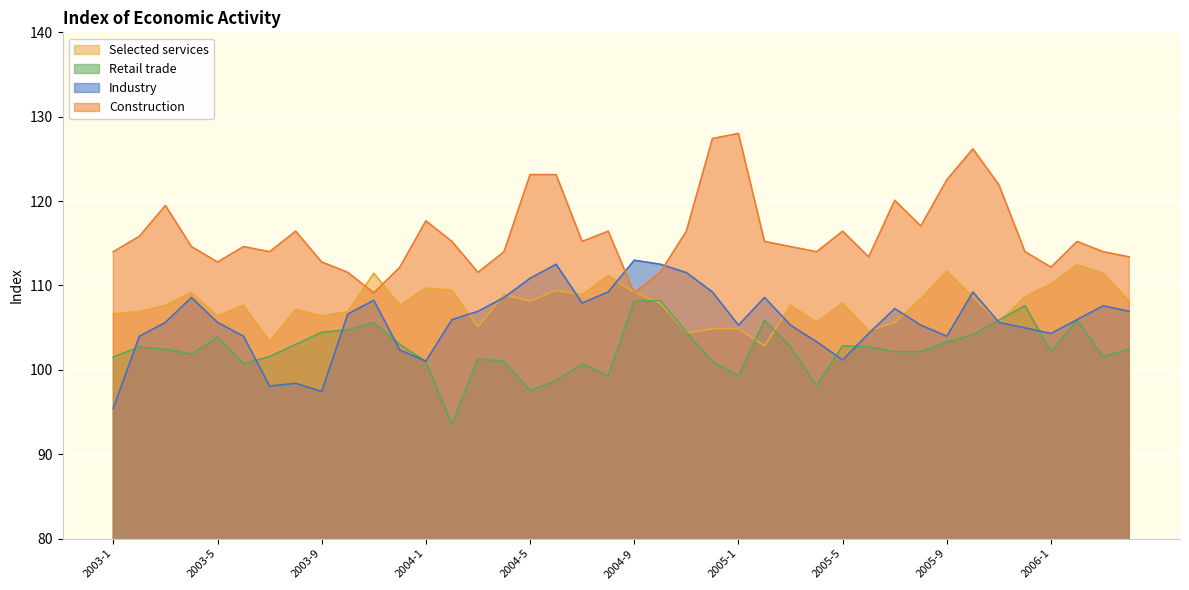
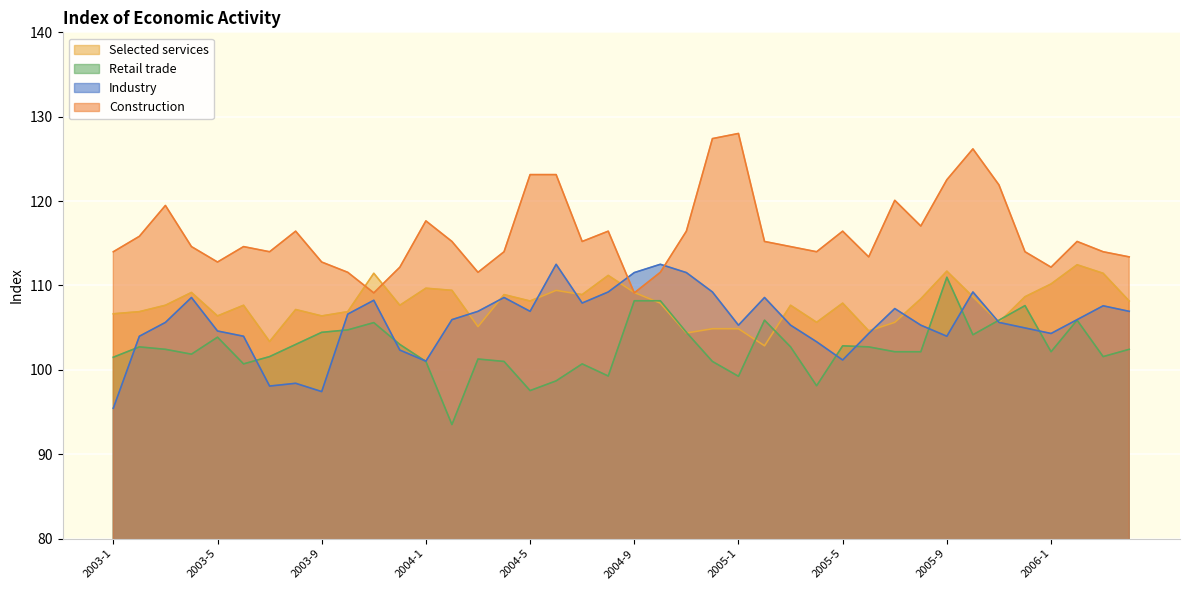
  {
    "Retail trade": {
      "2003-1": 101,
      "2003-5": 104,
      "2003-9": 104,
      "2004-5": 98,
      "2004-9": 108,
      "2005-1": 99,
      "2005-5": 103,
-     "2005-9": 103,
+     "2005-9": 111,
      "2006-1": 102
    },
    "Industry": {
      "2003-1": 95,
-     "2003-5": 106,
+     "2003-5": 105,
      "2003-9": 97,
-     "2004-5": 111,
-     "2004-9": 113,
+     "2004-5": 107,
+     "2004-9": 112,
      "2005-1": 105,
      "2005-5": 101,
      "2005-9": 104,
      "2006-1": 104
    }
  }
